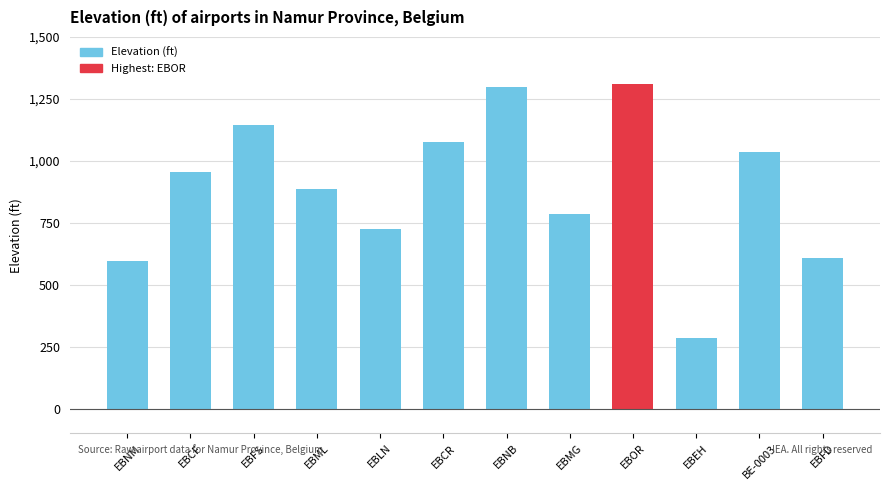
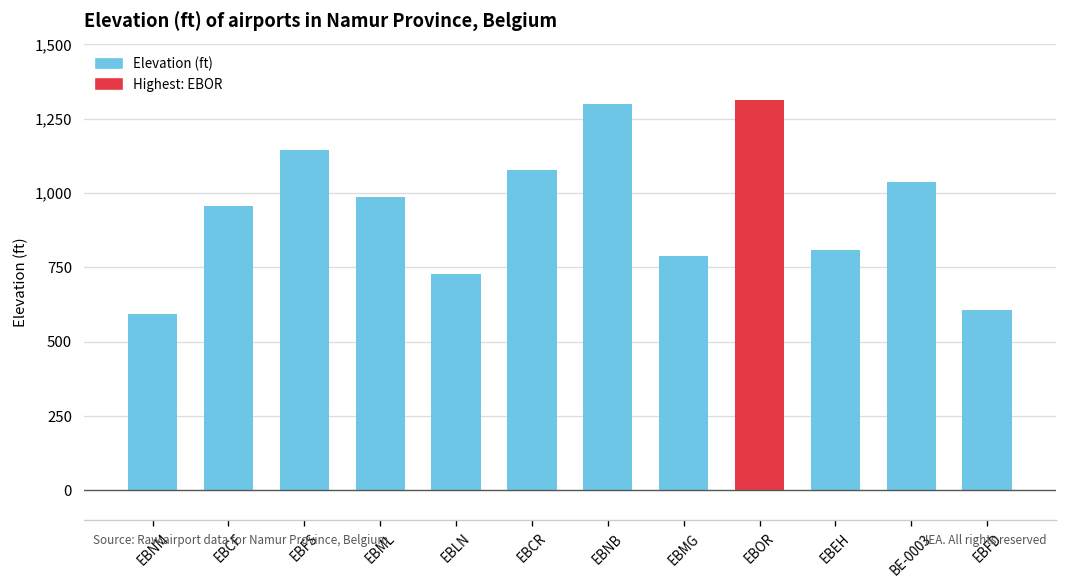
  {
    "EBNM": "590",
    "EBCF": "960",
    "EBFS": "1,140",
-   "EBML": "890",
+   "EBML": "990",
    "EBLN": "730",
    "EBCR": "1,080",
    "EBNB": "1,300",
    "EBMG": "790",
    "EBOR": "1,310",
-   "EBEH": "280",
+   "EBEH": "810",
    "BE-0003": "1,040",
    "EBFD": "610"
  }
